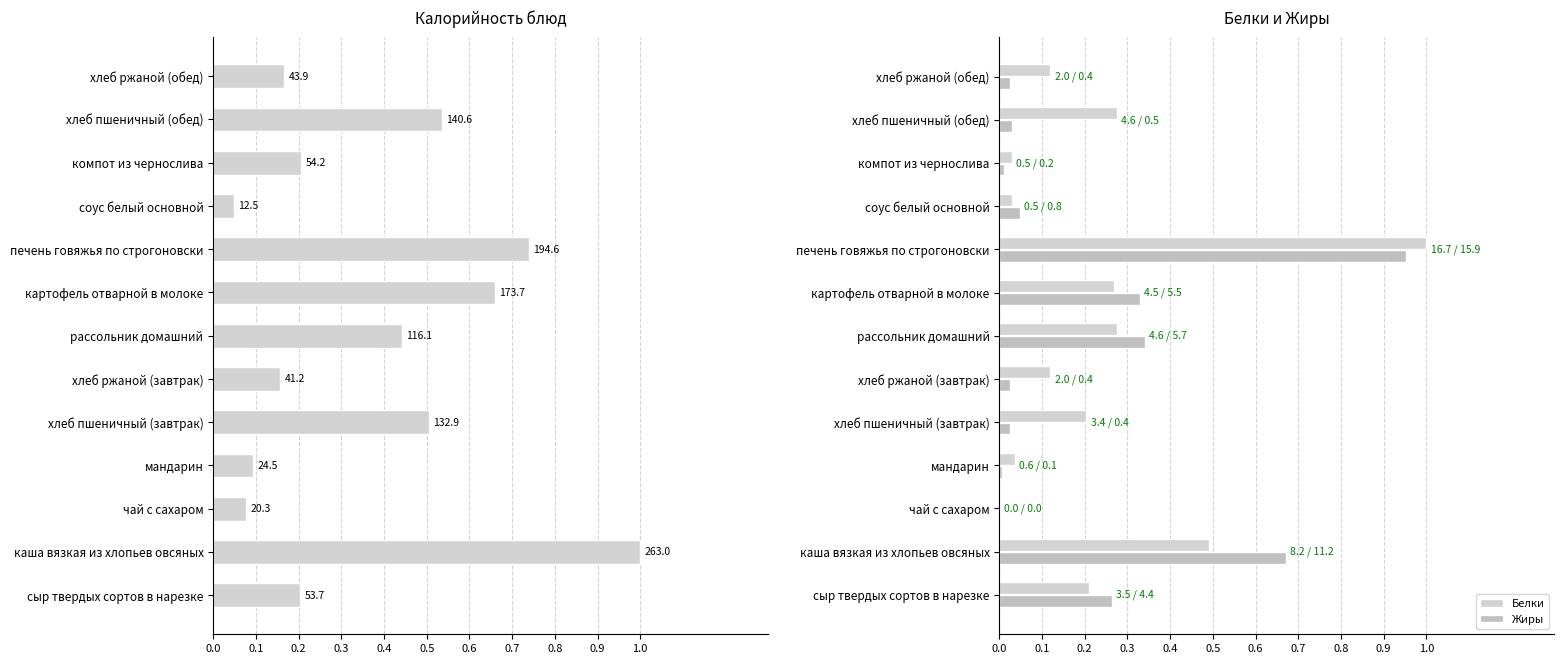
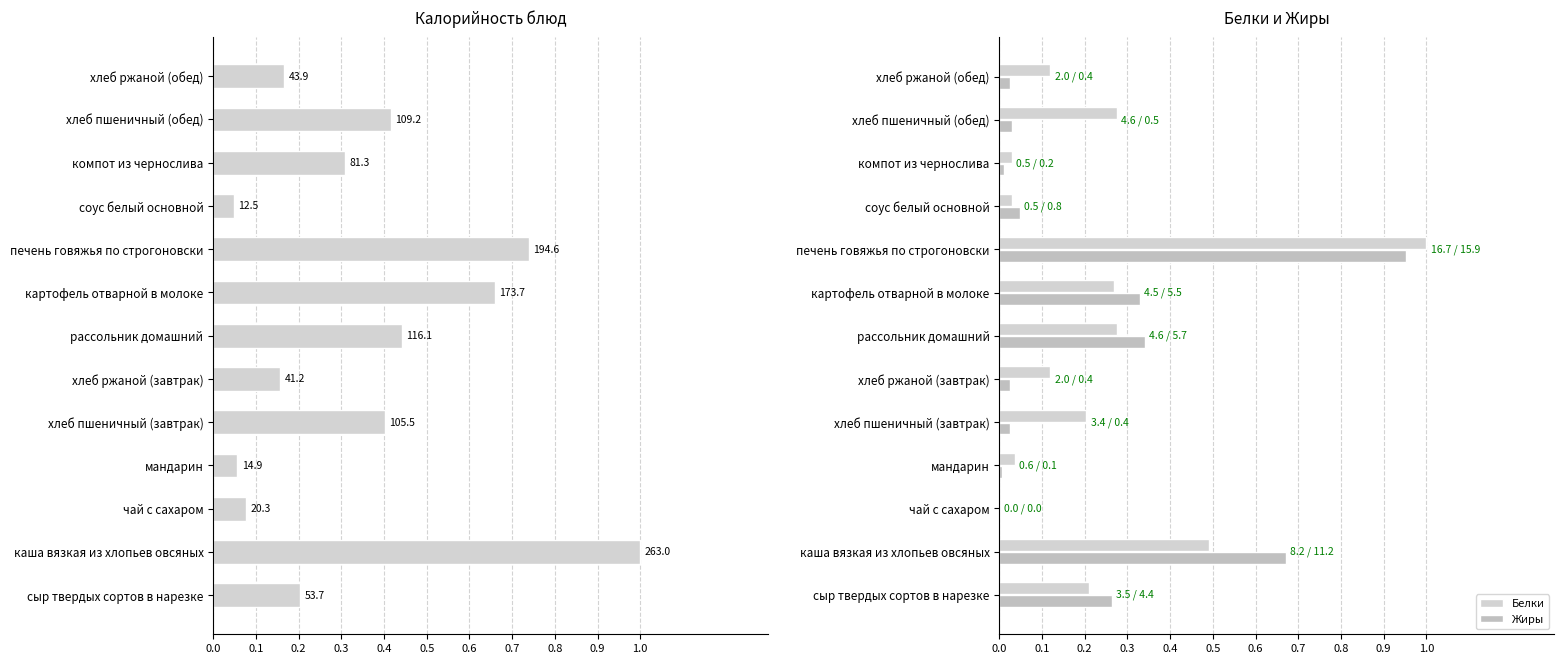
  {
    "Калорийность блюд": {
-     "хлеб пшеничный (обед)": 140.6,
-     "компот из чернослива": 54.2,
-     "хлеб пшеничный (завтрак)": 132.9,
-     "мандарин": 24.5
+     "хлеб пшеничный (обед)": 109.2,
+     "компот из чернослива": 81.3,
+     "хлеб пшеничный (завтрак)": 105.5,
+     "мандарин": 14.9
    }
  }
